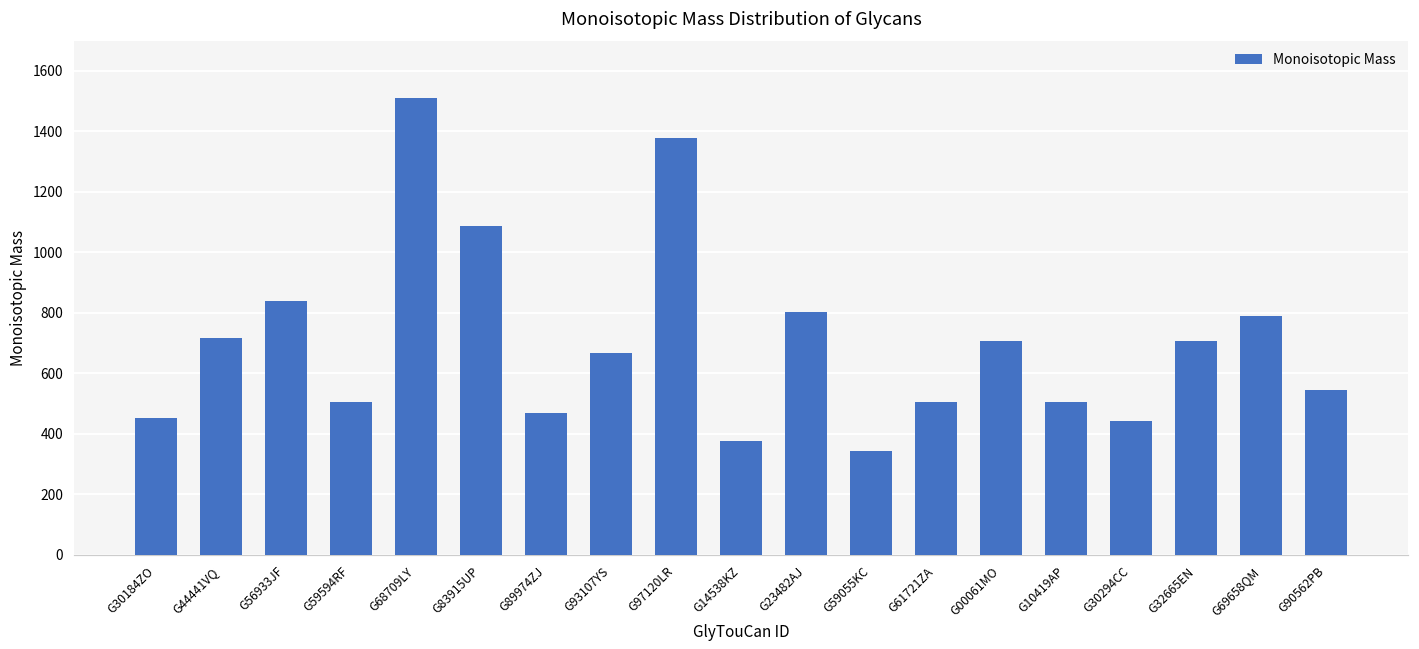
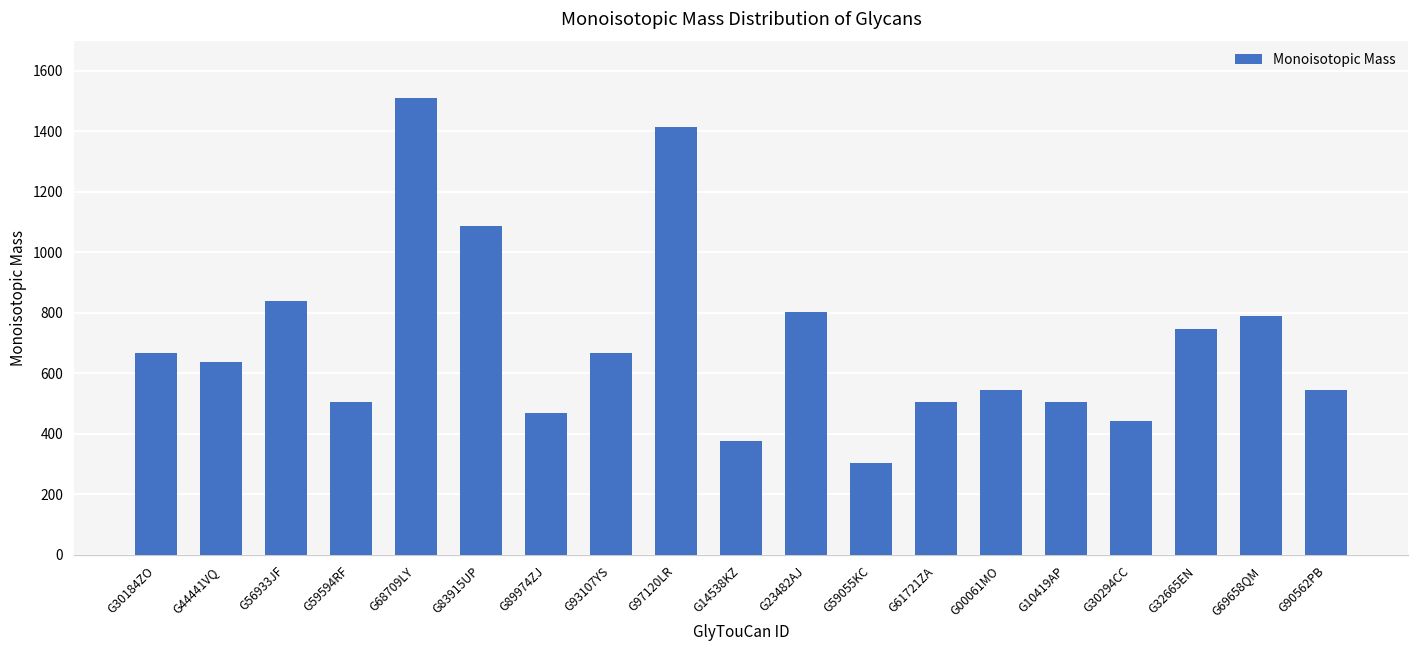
  {
-   "G30184ZO": 450,
-   "G44441VQ": 720,
+   "G30184ZO": 670,
+   "G44441VQ": 640,
    "G56933JF": 840,
    "G59594RF": 500,
    "G68709LY": 1510,
    "G83915UP": 1090,
    "G89974ZJ": 470,
    "G93107YS": 670,
-   "G97120LR": 1380,
+   "G97120LR": 1410,
    "G14538KZ": 380,
    "G23482AJ": 800,
-   "G59055KC": 340,
+   "G59055KC": 300,
    "G61721ZA": 500,
-   "G00061MO": 710,
+   "G00061MO": 540,
    "G10419AP": 500,
    "G30294CC": 440,
-   "G32665EN": 710,
+   "G32665EN": 740,
    "G69658QM": 790,
    "G90562PB": 550
  }
